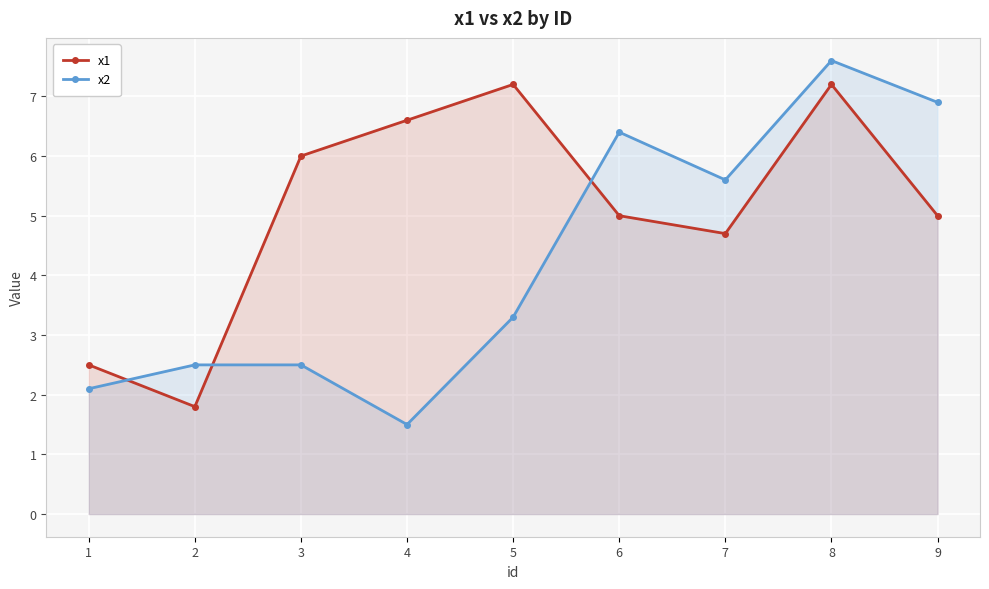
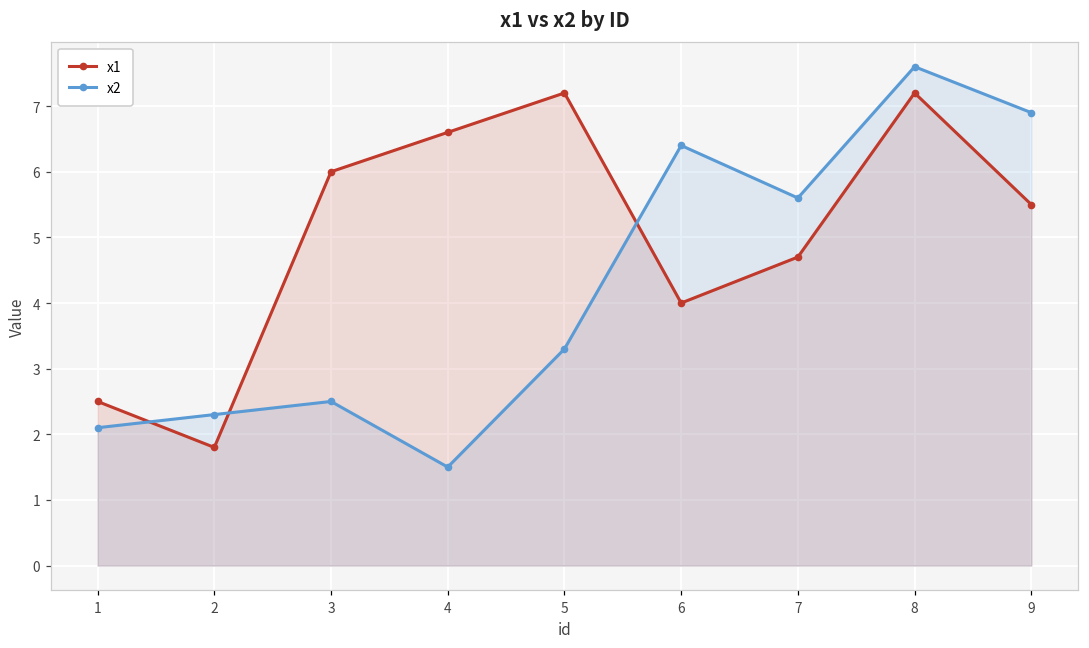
  {
    "x1": {
      "1": 2.5,
      "2": 1.8,
      "3": 6.0,
      "4": 6.6,
      "5": 7.2,
-     "6": 5,
+     "6": 4,
      "7": 4.7,
      "8": 7.2,
-     "9": 5.0
+     "9": 5.5
    },
    "x2": {
      "1": 2.1,
-     "2": 2.5,
+     "2": 2.3,
      "3": 2.5,
      "4": 1.5,
      "5": 3.3,
      "6": 6.4,
      "7": 5.6,
      "8": 7.6,
      "9": 6.9
    }
  }
